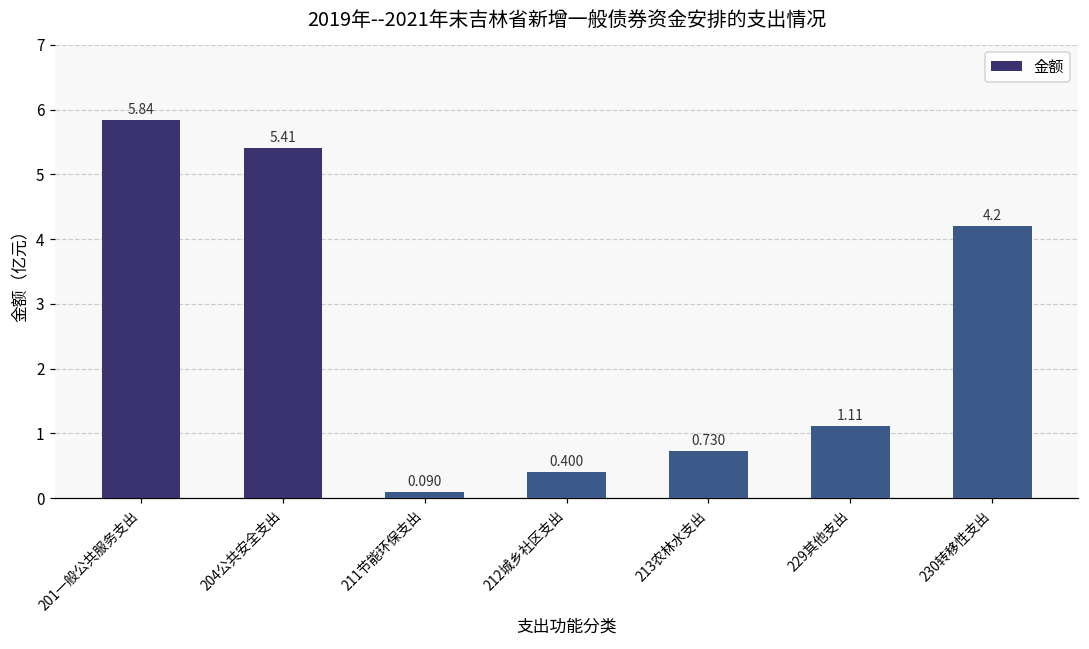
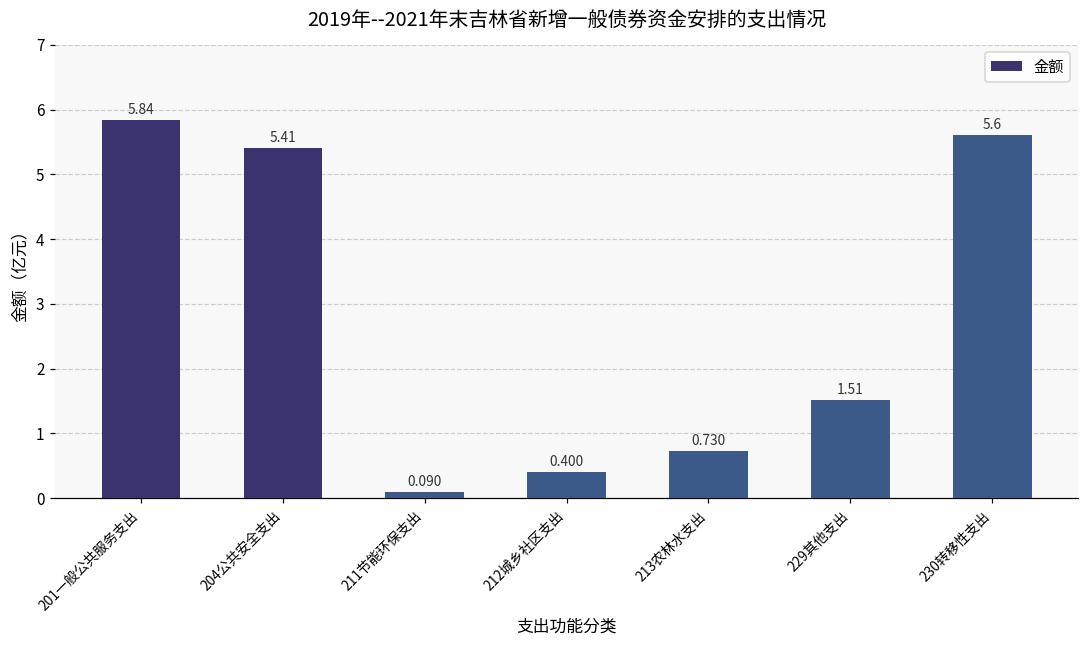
  {
    "201一般公共服务支出": 5.84,
    "204公共安全支出": 5.41,
    "211节能环保支出": 0.090,
    "212城乡社区支出": 0.400,
    "213农林水支出": 0.730,
-   "229其他支出": 1.11,
-   "230转移性支出": 4.2
+   "229其他支出": 1.51,
+   "230转移性支出": 5.6
  }
